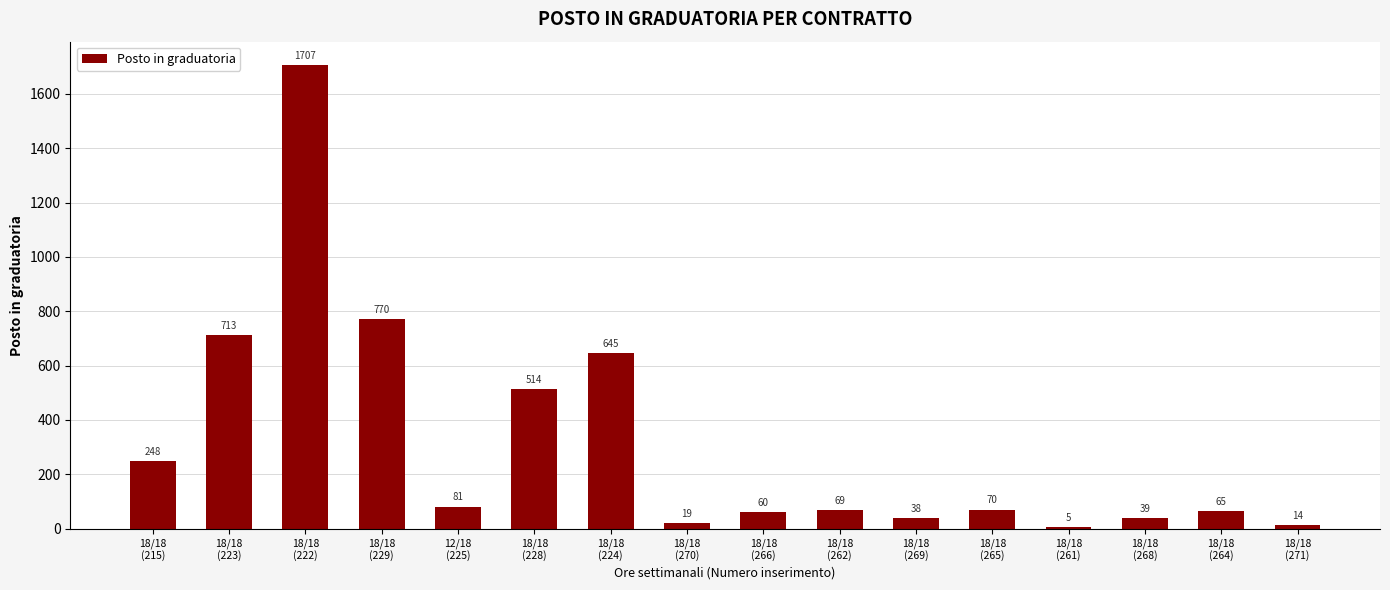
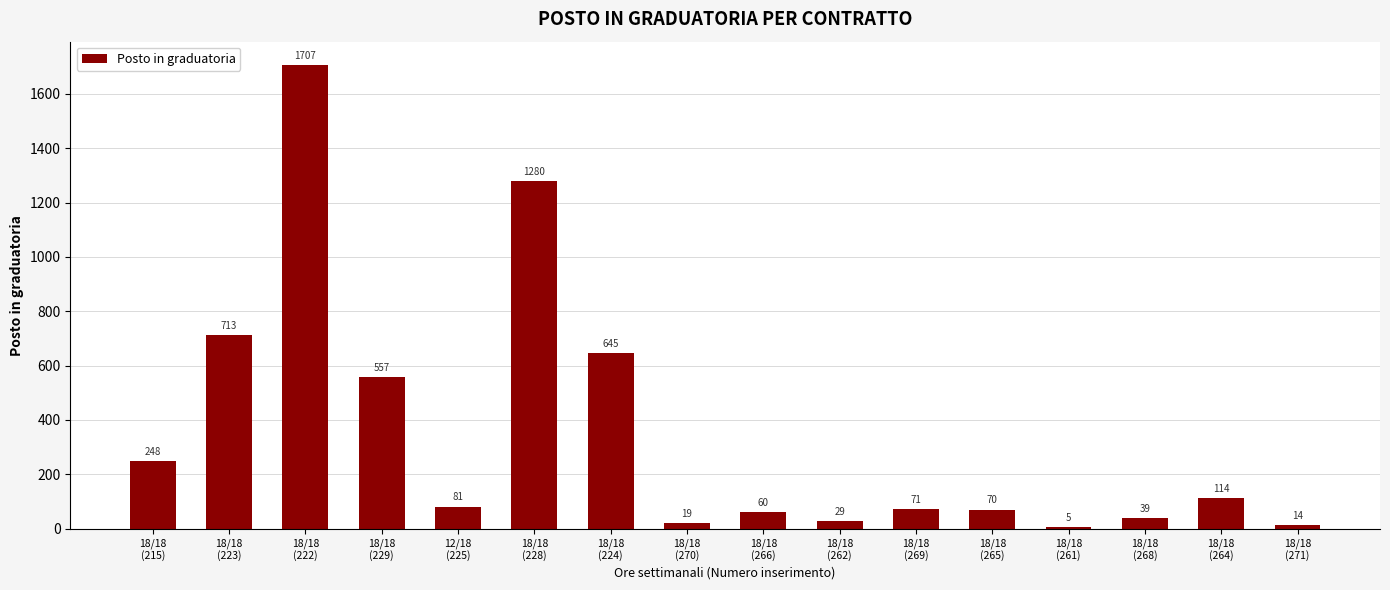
  {
    "18/18 (215)": 248,
    "18/18 (223)": 713,
    "18/18 (222)": 1707,
-   "18/18 (229)": 770,
+   "18/18 (229)": 557,
    "12/18 (225)": 81,
-   "18/18 (228)": 514,
+   "18/18 (228)": 1280,
    "18/18 (224)": 645,
    "18/18 (270)": 19,
    "18/18 (266)": 60,
-   "18/18 (262)": 69,
-   "18/18 (269)": 38,
+   "18/18 (262)": 29,
+   "18/18 (269)": 71,
    "18/18 (265)": 70,
    "18/18 (261)": 5,
    "18/18 (268)": 39,
-   "18/18 (264)": 65,
+   "18/18 (264)": 114,
    "18/18 (271)": 14
  }
